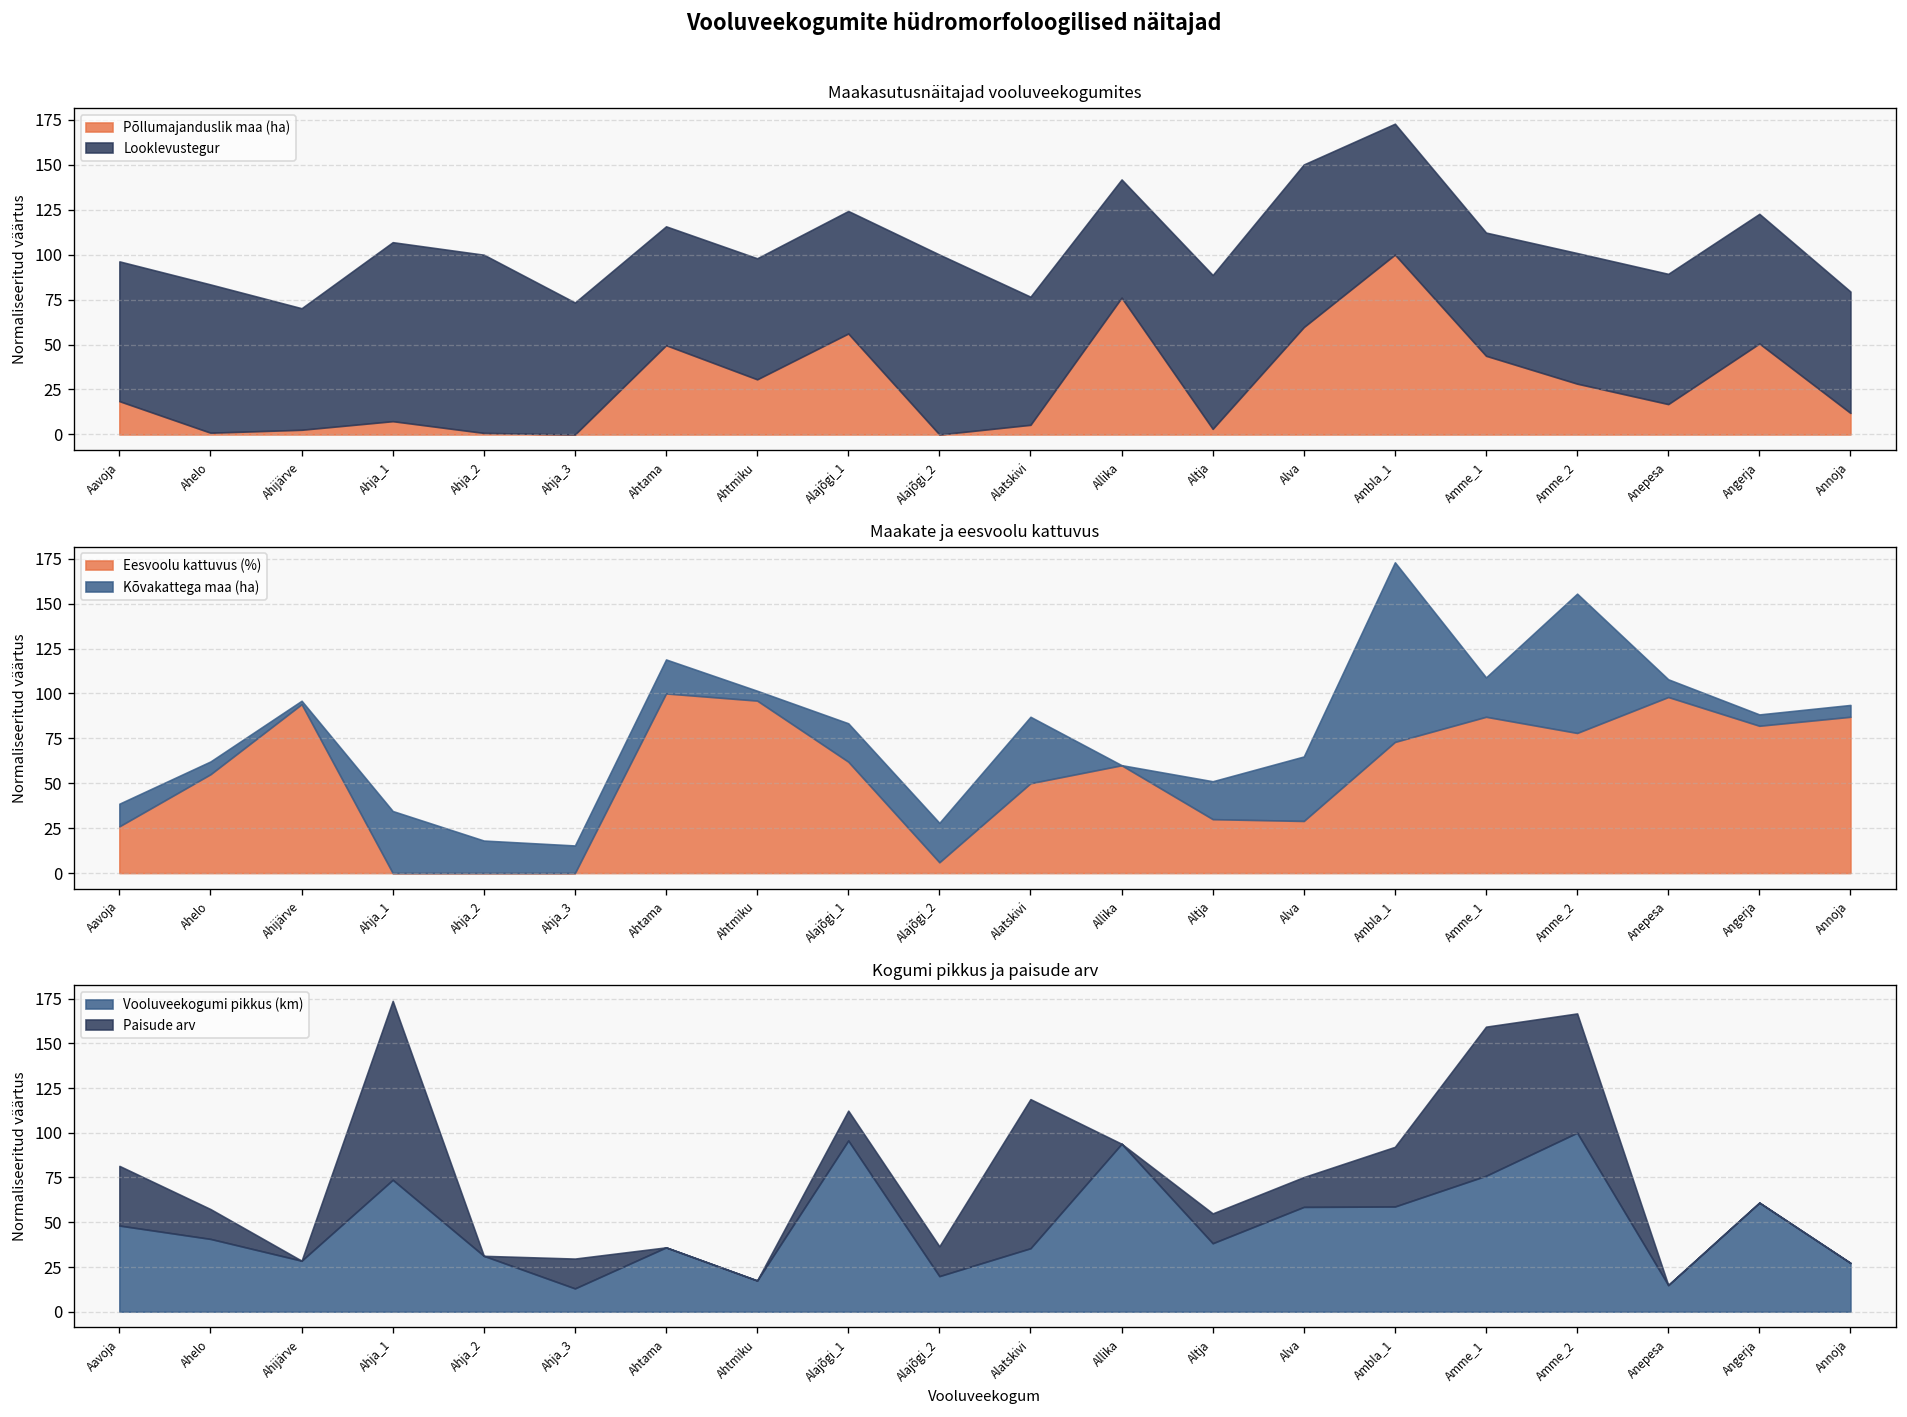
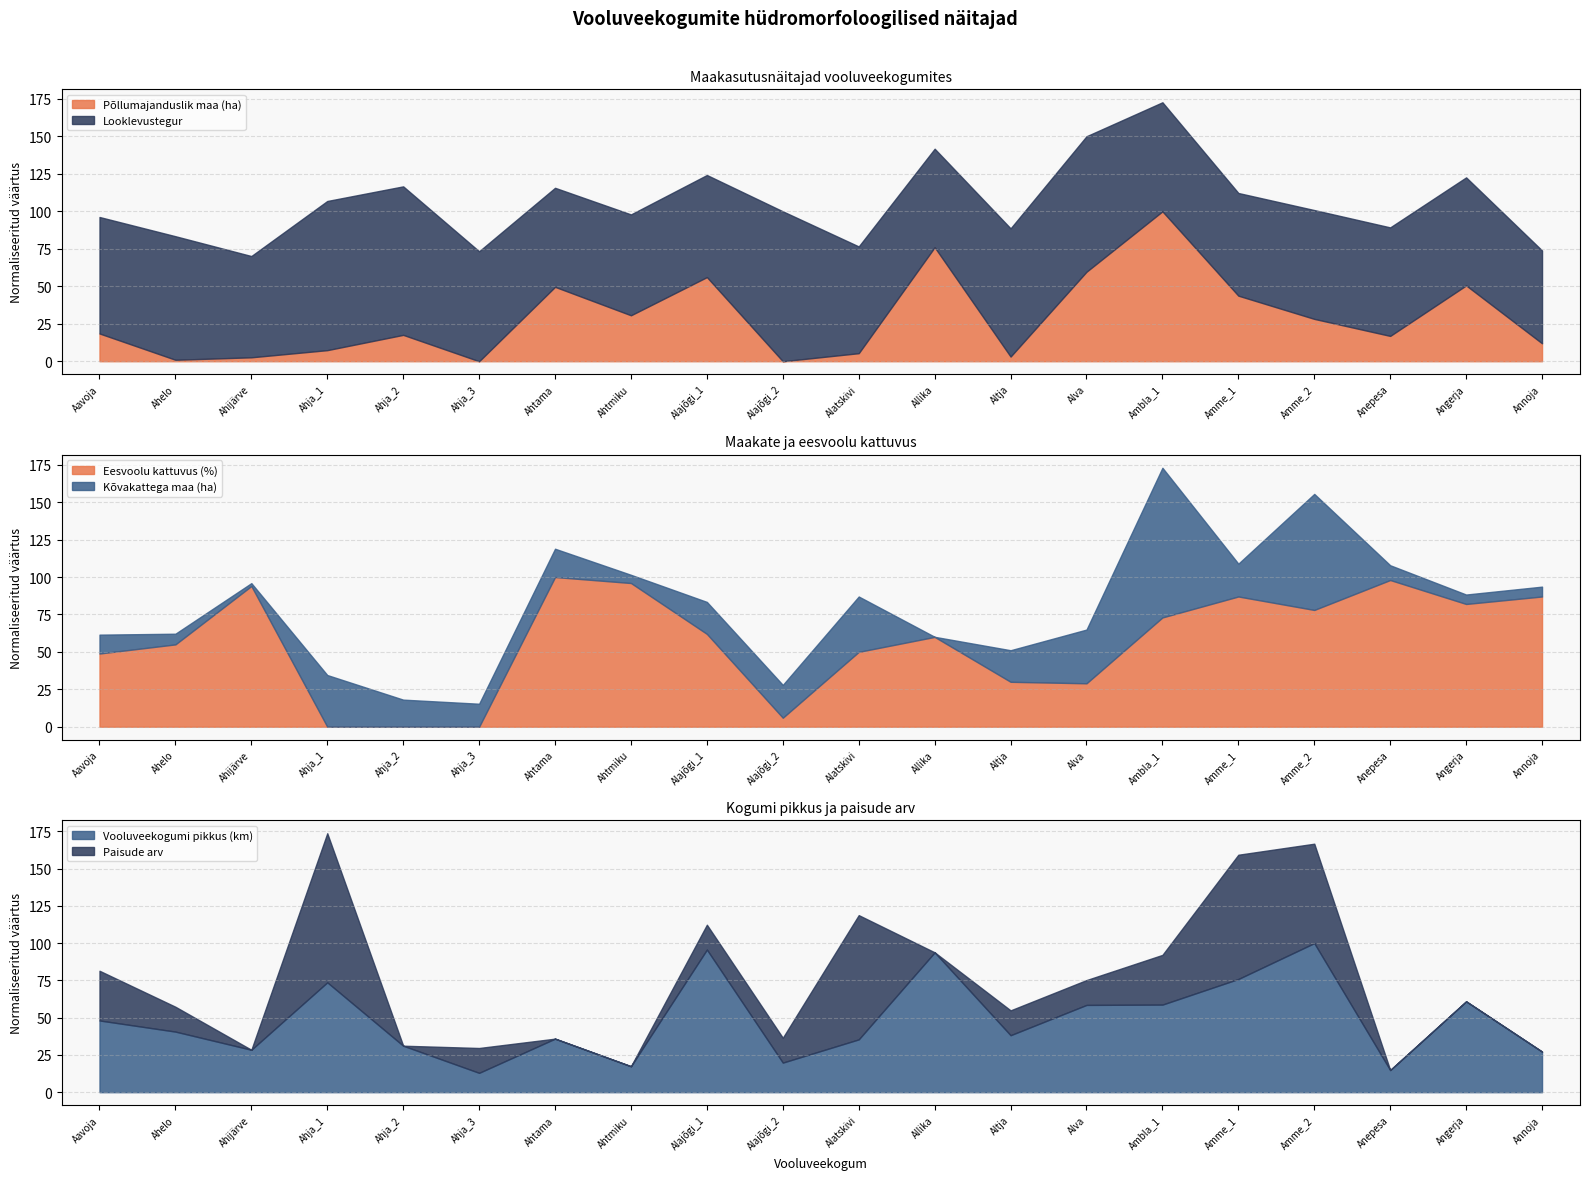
  {
    "Maakasutusnäitajad vooluveekogumites": {
      "Põllumajanduslik maa (ha)": {
        "Aavoja": 19,
        "Ahijärve": 3,
        "Ahja_1": 7,
-       "Ahja_2": 1,
+       "Ahja_2": 18,
        "Ahja_3": 0,
        "Ahtama": 50,
        "Ahtmiku": 31,
        "Alajõgi_1": 56,
        "Alajõgi_2": 0,
        "Alatskivi": 5,
        "Allika": 76,
        "Altja": 3,
        "Alva": 60,
        "Ambla_1": 100,
        "Amme_1": 44,
        "Amme_2": 28,
        "Anepesa": 17,
        "Angerja": 51,
        "Annoja": 12
      },
      "Looklevustegur": {
        "Aavoja": 78,
        "Ahelo": 82,
        "Ahijärve": 68,
        "Ahja_1": 99,
        "Ahja_2": 99,
        "Ahja_3": 73,
        "Ahtama": 66,
        "Ahtmiku": 67,
        "Alajõgi_1": 68,
        "Alajõgi_2": 100,
        "Alatskivi": 71,
        "Allika": 66,
        "Altja": 86,
        "Alva": 90,
        "Ambla_1": 73,
        "Amme_1": 68,
        "Amme_2": 73,
        "Anepesa": 72,
        "Angerja": 72,
-       "Annoja": 67
+       "Annoja": 62
      }
    },
    "Maakate ja eesvoolu kattuvus": {
      "Eesvoolu kattuvus (%)": {
-       "Aavoja": 26,
+       "Aavoja": 49,
        "Ahelo": 55,
        "Ahijärve": 94,
        "Ahja_1": 0,
        "Ahja_2": 0,
        "Ahja_3": 0,
        "Ahtama": 100,
        "Ahtmiku": 96,
        "Alajõgi_1": 62,
        "Alajõgi_2": 6,
        "Alatskivi": 50,
        "Altja": 30,
        "Alva": 29,
        "Ambla_1": 73,
        "Amme_1": 87,
        "Amme_2": 78,
        "Anepesa": 98,
        "Angerja": 82,
        "Annoja": 87
      },
      "Kõvakattega maa (ha)": {
        "Aavoja": 13,
        "Ahelo": 7,
        "Ahijärve": 2,
        "Ahja_1": 35,
        "Ahja_2": 18,
        "Ahja_3": 15,
        "Ahtama": 19,
        "Ahtmiku": 5,
        "Alajõgi_1": 21,
        "Alajõgi_2": 22,
        "Alatskivi": 37,
        "Altja": 21,
        "Alva": 36,
        "Ambla_1": 100,
        "Amme_1": 22,
        "Amme_2": 78,
        "Anepesa": 10,
        "Angerja": 6,
        "Annoja": 7
      }
    },
    "Kogumi pikkus ja paisude arv": {
      "Vooluveekogumi pikkus (km)": {
        "Aavoja": 48,
        "Ahelo": 41,
        "Ahja_1": 74,
        "Ahja_3": 13,
        "Alajõgi_1": 96,
        "Alajõgi_2": 20,
        "Alatskivi": 35,
        "Altja": 38,
        "Alva": 59,
        "Ambla_1": 59,
        "Amme_1": 76,
        "Amme_2": 100
      },
      "Paisude arv": {
        "Aavoja": 33,
        "Ahelo": 17,
        "Ahja_1": 100,
        "Ahja_3": 17,
        "Alajõgi_1": 17,
        "Alajõgi_2": 17,
        "Alatskivi": 83,
        "Altja": 17,
        "Alva": 17,
        "Ambla_1": 33,
        "Amme_1": 83,
        "Amme_2": 67
      }
    }
  }
